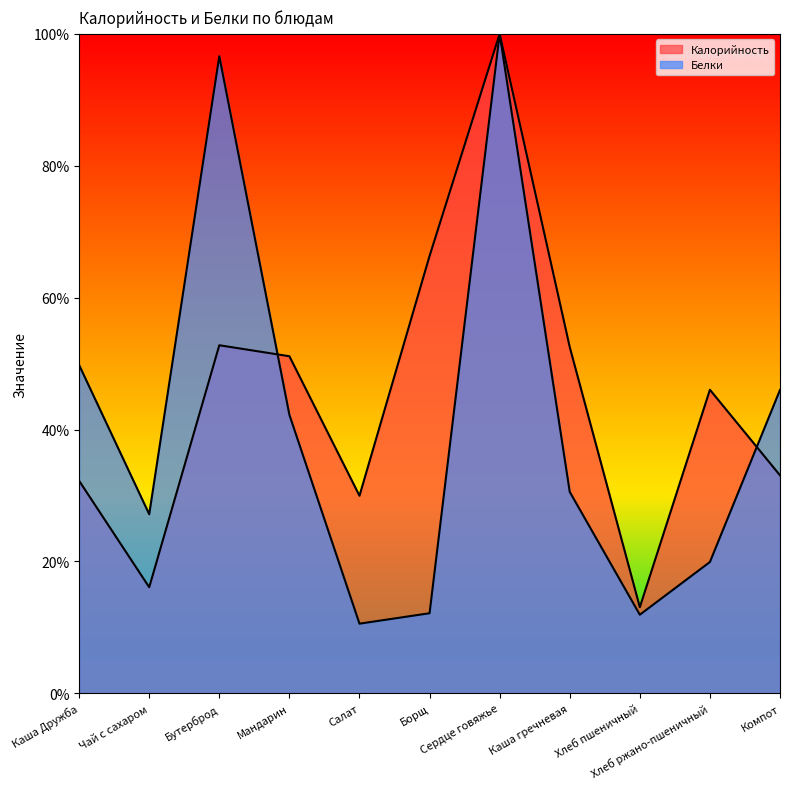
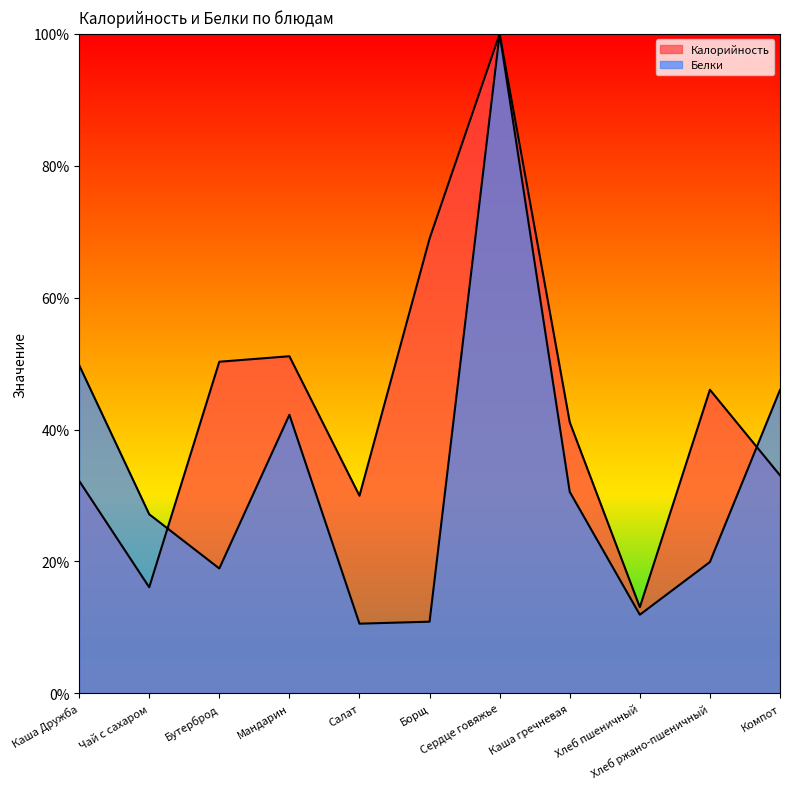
  {
    "Калорийность": {
      "Каша Дружба": "32%",
      "Чай с сахаром": "16%",
-     "Бутерброд": "53%",
+     "Бутерброд": "50%",
      "Мандарин": "51%",
      "Салат": "30%",
-     "Борщ": "66%",
-     "Каша гречневая": "53%",
+     "Борщ": "69%",
+     "Каша гречневая": "41%",
      "Хлеб пшеничный": "13%",
      "Хлеб ржано-пшеничный": "46%",
      "Компот": "33%"
    },
    "Белки": {
      "Каша Дружба": "50%",
      "Чай с сахаром": "27%",
-     "Бутерброд": "97%",
+     "Бутерброд": "19%",
      "Мандарин": "42%",
      "Салат": "11%",
-     "Борщ": "12%",
+     "Борщ": "11%",
      "Каша гречневая": "31%",
      "Хлеб пшеничный": "12%",
      "Хлеб ржано-пшеничный": "20%",
      "Компот": "46%"
    }
  }
